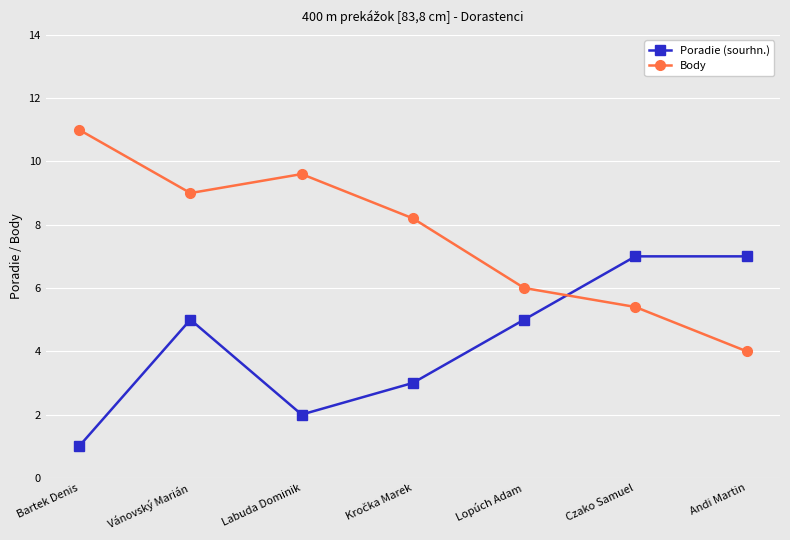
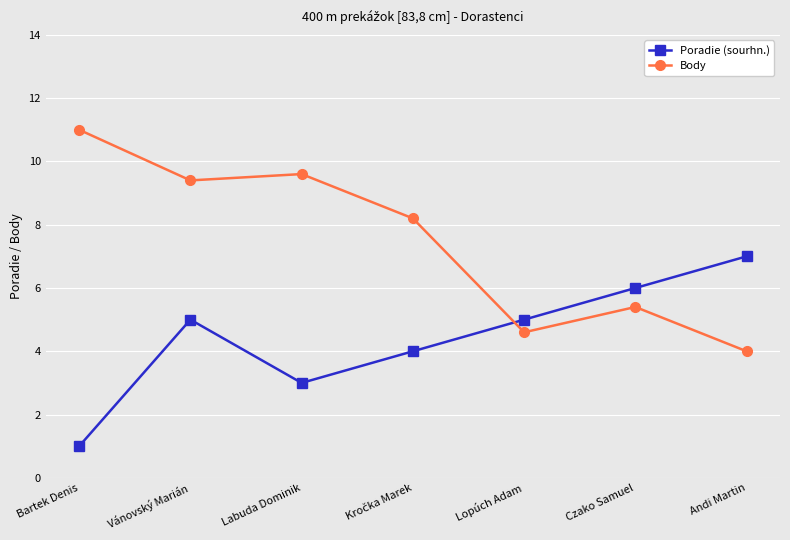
  {
    "Poradie (sourhn.)": {
      "Bartek Denis": 1,
      "Vánovský Marián": 5,
-     "Labuda Dominik": 2,
-     "Kročka Marek": 3,
+     "Labuda Dominik": 3,
+     "Kročka Marek": 4,
      "Lopúch Adam": 5,
-     "Czako Samuel": 7,
+     "Czako Samuel": 6,
      "Andi Martin": 7
    },
    "Body": {
      "Bartek Denis": 11.0,
-     "Vánovský Marián": 9.0,
+     "Vánovský Marián": 9.4,
      "Labuda Dominik": 9.6,
      "Kročka Marek": 8.2,
-     "Lopúch Adam": 6.0,
+     "Lopúch Adam": 4.6,
      "Czako Samuel": 5.4,
      "Andi Martin": 4.0
    }
  }
